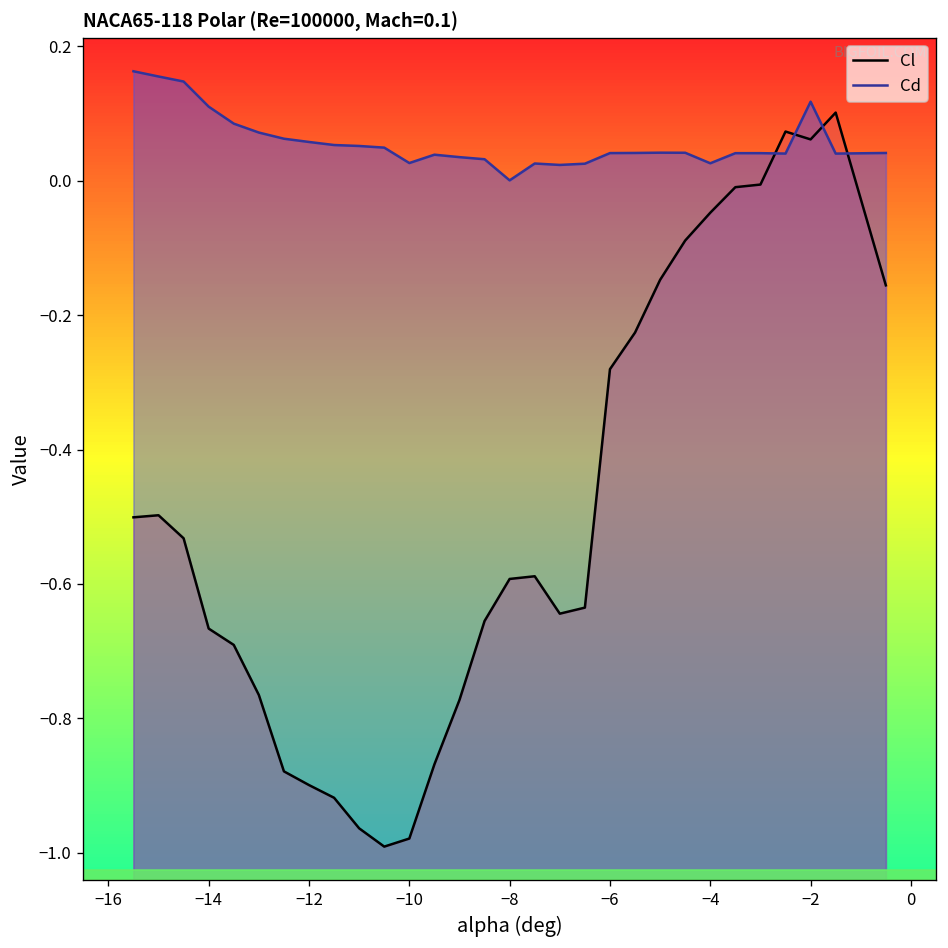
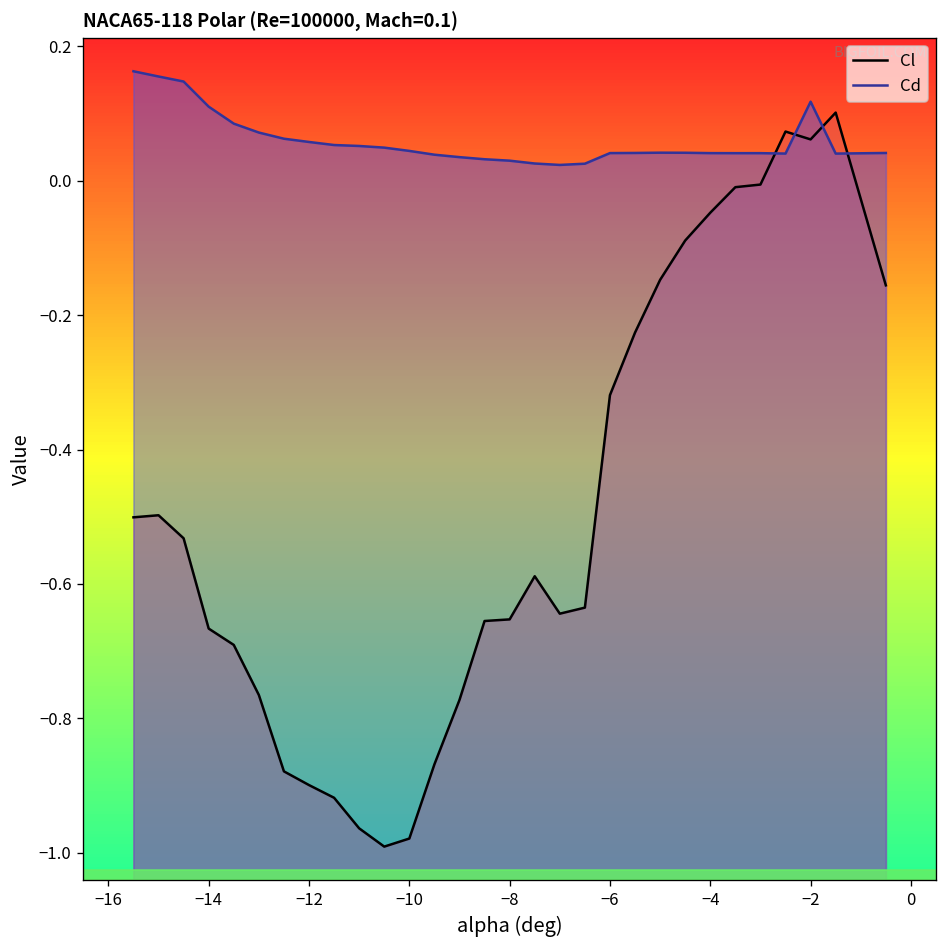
  {
    "Cl": {
      "−14": -0.67,
      "−12": -0.90,
      "−10": -0.98,
-     "−8": -0.59,
-     "−6": -0.28,
+     "−8": -0.65,
+     "−6": -0.32,
      "−4": -0.05,
      "−2": 0.06
    },
    "Cd": {
      "−14": 0.11,
      "−12": 0.06,
-     "−10": 0.03,
-     "−8": 0.00,
+     "−10": 0.04,
+     "−8": 0.03,
      "−6": 0.04,
-     "−4": 0.03,
+     "−4": 0.04,
      "−2": 0.12
    }
  }
